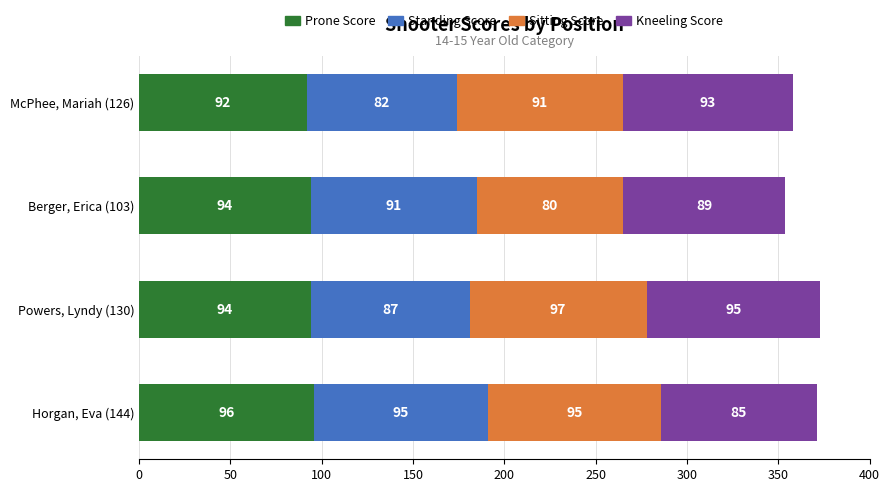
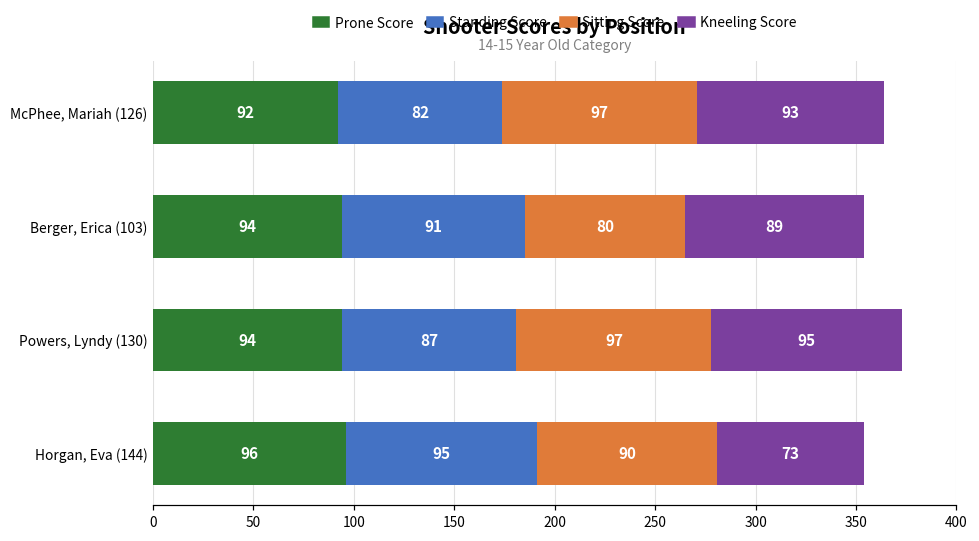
  {
    "Prone Score": {
      "McPhee, Mariah (126)": 92,
      "Berger, Erica (103)": 94,
      "Powers, Lyndy (130)": 94,
      "Horgan, Eva (144)": 96
    },
    "Standing Score": {
      "McPhee, Mariah (126)": 82,
      "Berger, Erica (103)": 91,
      "Powers, Lyndy (130)": 87,
      "Horgan, Eva (144)": 95
    },
    "Sitting Score": {
-     "McPhee, Mariah (126)": 91,
+     "McPhee, Mariah (126)": 97,
      "Berger, Erica (103)": 80,
      "Powers, Lyndy (130)": 97,
-     "Horgan, Eva (144)": 95
+     "Horgan, Eva (144)": 90
    },
    "Kneeling Score": {
      "McPhee, Mariah (126)": 93,
      "Berger, Erica (103)": 89,
      "Powers, Lyndy (130)": 95,
-     "Horgan, Eva (144)": 85
+     "Horgan, Eva (144)": 73
    }
  }
